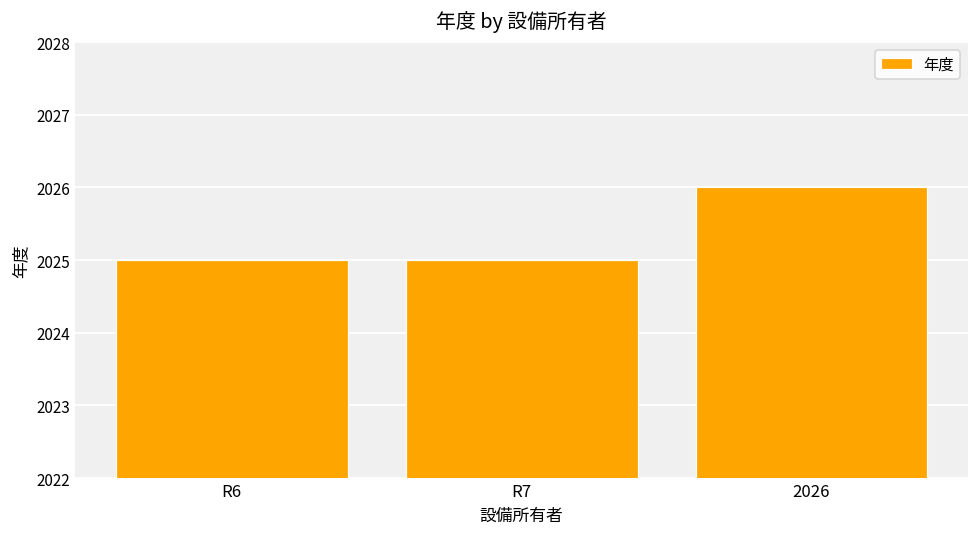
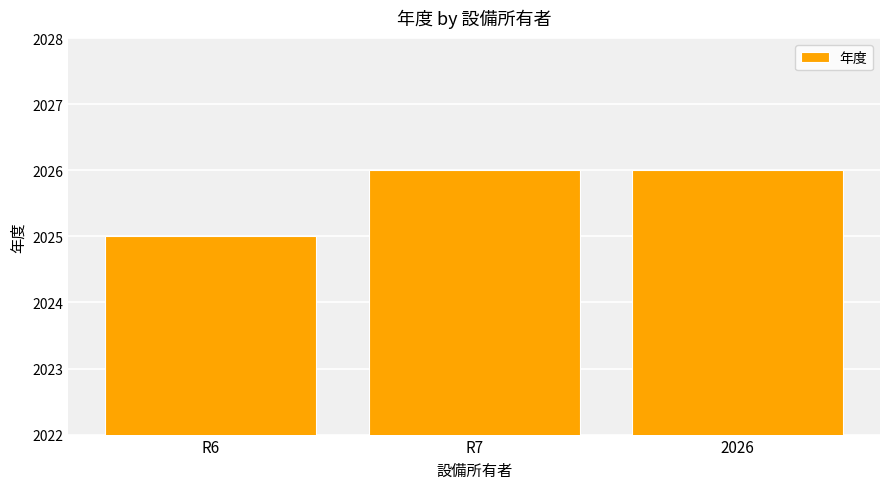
  {
    "R6": 2025,
-   "R7": 2025,
+   "R7": 2026,
    "2026": 2026
  }
